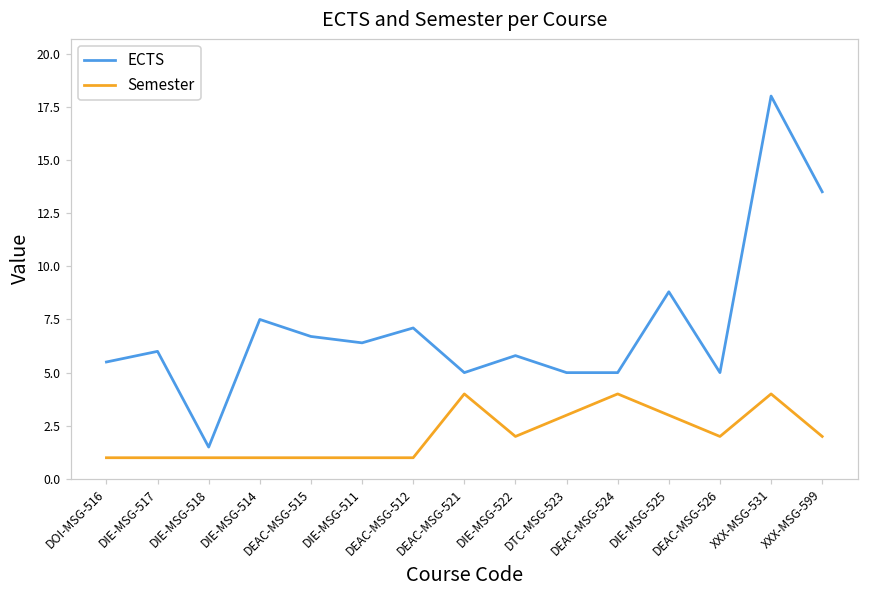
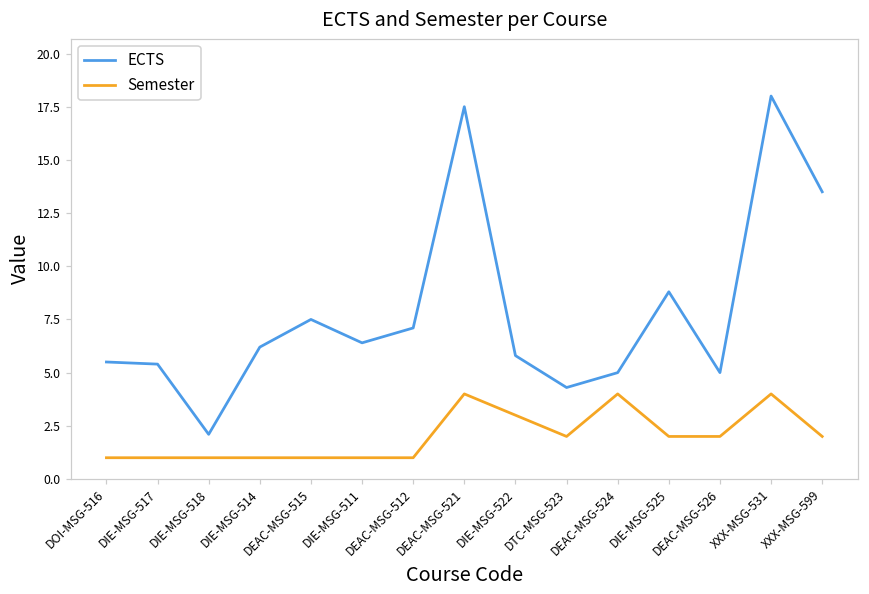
  {
    "ECTS": {
      "DOI-MSG-516": 5.5,
-     "DIE-MSG-517": 6.0,
-     "DIE-MSG-518": 1.5,
-     "DIE-MSG-514": 7.5,
-     "DEAC-MSG-515": 6.7,
+     "DIE-MSG-517": 5.4,
+     "DIE-MSG-518": 2.1,
+     "DIE-MSG-514": 6.2,
+     "DEAC-MSG-515": 7.5,
      "DIE-MSG-511": 6.4,
      "DEAC-MSG-512": 7.1,
-     "DEAC-MSG-521": 5.0,
+     "DEAC-MSG-521": 17.5,
      "DIE-MSG-522": 5.8,
-     "DTC-MSG-523": 5.0,
+     "DTC-MSG-523": 4.3,
      "DEAC-MSG-524": 5.0,
      "DIE-MSG-525": 8.8,
      "DEAC-MSG-526": 5.0,
      "XXX-MSG-531": 18.0,
      "XXX-MSG-599": 13.5
    },
    "Semester": {
      "DOI-MSG-516": 1,
      "DIE-MSG-517": 1,
      "DIE-MSG-518": 1,
      "DIE-MSG-514": 1,
      "DEAC-MSG-515": 1,
      "DIE-MSG-511": 1,
      "DEAC-MSG-512": 1,
      "DEAC-MSG-521": 4,
-     "DIE-MSG-522": 2,
-     "DTC-MSG-523": 3,
+     "DIE-MSG-522": 3,
+     "DTC-MSG-523": 2,
      "DEAC-MSG-524": 4,
-     "DIE-MSG-525": 3,
+     "DIE-MSG-525": 2,
      "DEAC-MSG-526": 2,
      "XXX-MSG-531": 4,
      "XXX-MSG-599": 2
    }
  }
